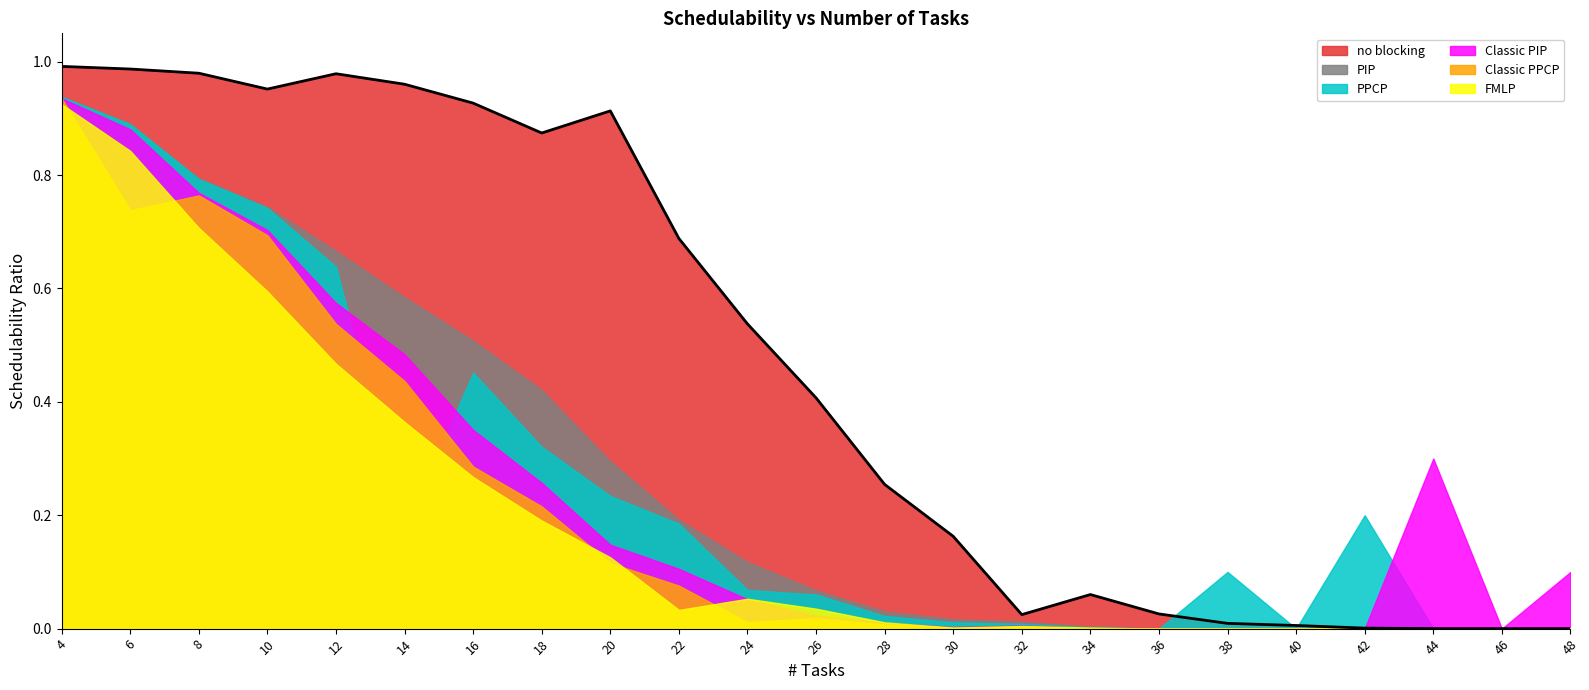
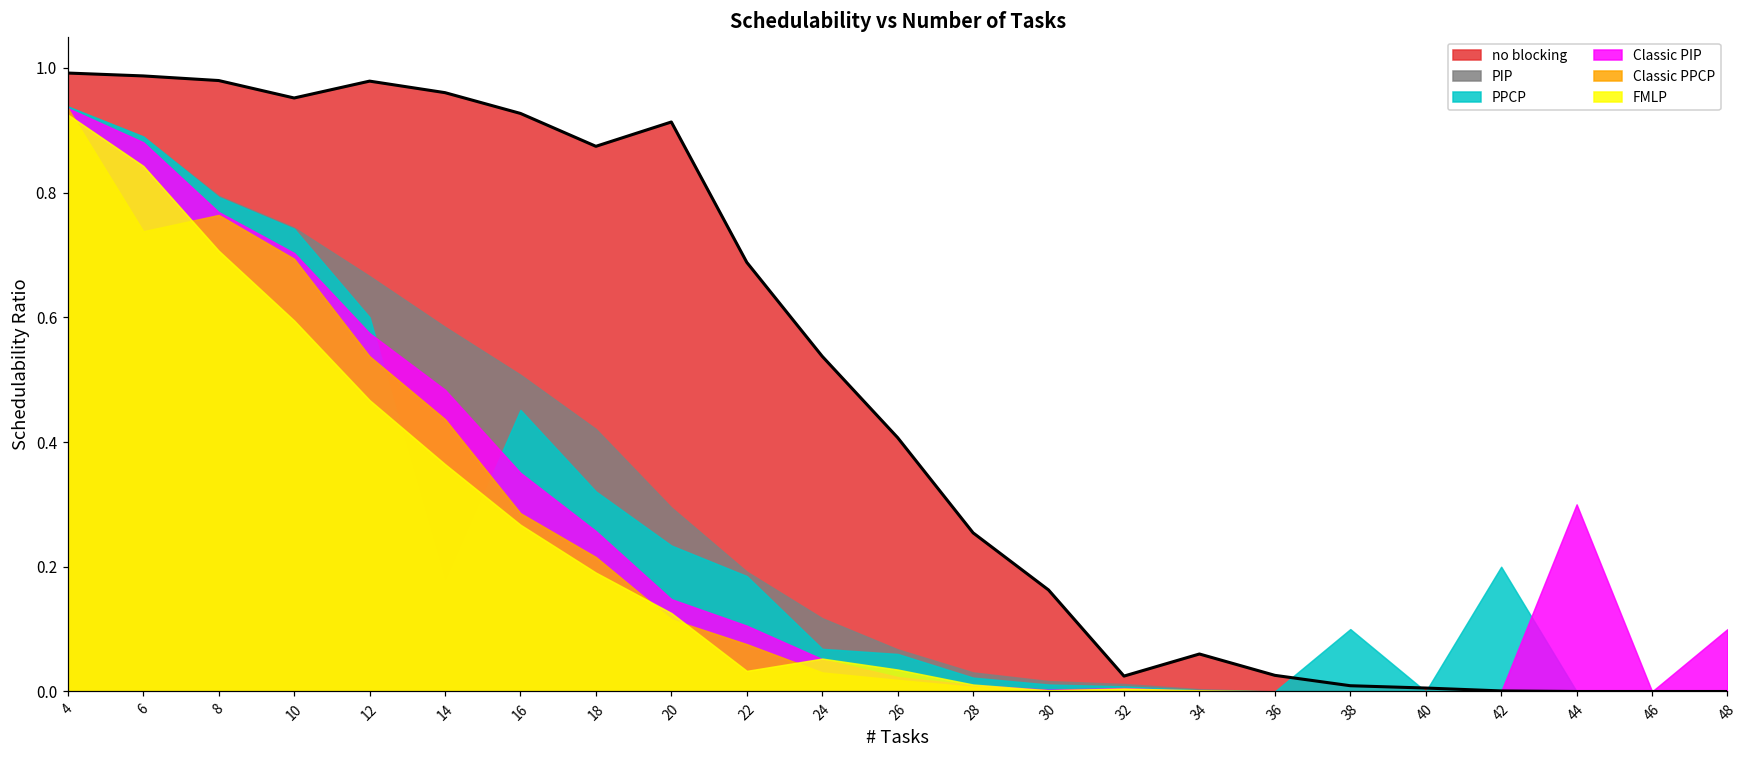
  {
    "no blocking": {
      "4": 0.99,
      "6": 0.99,
      "8": 0.98,
      "10": 0.95,
      "12": 0.98,
      "14": 0.96,
      "16": 0.93,
      "18": 0.87,
      "20": 0.91,
      "22": 0.69,
      "24": 0.54,
      "26": 0.41,
      "28": 0.25,
      "30": 0.16,
      "32": 0.02,
      "34": 0.06,
      "36": 0.03,
      "38": 0.01,
      "40": 0.01
    },
    "PIP": {
      "12": 0.67,
      "14": 0.58,
      "16": 0.51,
      "18": 0.42,
      "20": 0.30,
      "22": 0.19,
      "24": 0.12,
      "26": 0.07,
      "28": 0.03,
      "30": 0.02
    },
    "PPCP": {
-     "12": 0.64,
+     "12": 0.60,
      "14": 0.18,
      "16": 0.45,
      "18": 0.32,
      "20": 0.23,
      "22": 0.19,
      "24": 0.07,
      "26": 0.06,
      "28": 0.02,
      "30": 0.01,
      "38": 0.10,
      "42": 0.20
    },
    "Classic PIP": {
      "6": 0.88,
      "8": 0.77,
      "10": 0.70,
      "12": 0.57,
      "14": 0.48,
      "16": 0.35,
      "18": 0.26,
      "20": 0.15,
      "22": 0.11,
      "26": 0.02,
      "44": 0.30,
      "48": 0.10
    },
    "Classic PPCP": {
      "6": 0.74,
      "8": 0.76,
      "10": 0.69,
      "12": 0.54,
      "14": 0.44,
      "16": 0.29,
      "18": 0.22,
      "20": 0.12,
      "22": 0.08,
-     "24": 0.01,
+     "24": 0.03,
      "26": 0.02
    },
    "FMLP": {
      "4": 0.93,
      "6": 0.84,
      "8": 0.71,
      "10": 0.59,
      "12": 0.47,
      "14": 0.36,
      "16": 0.27,
      "18": 0.19,
      "20": 0.13,
      "22": 0.03,
      "26": 0.04
    }
  }
